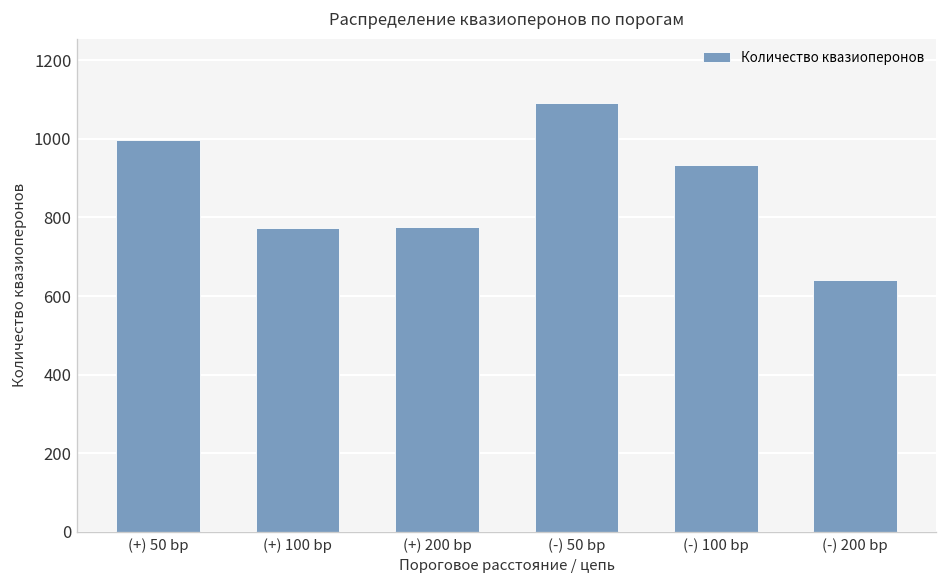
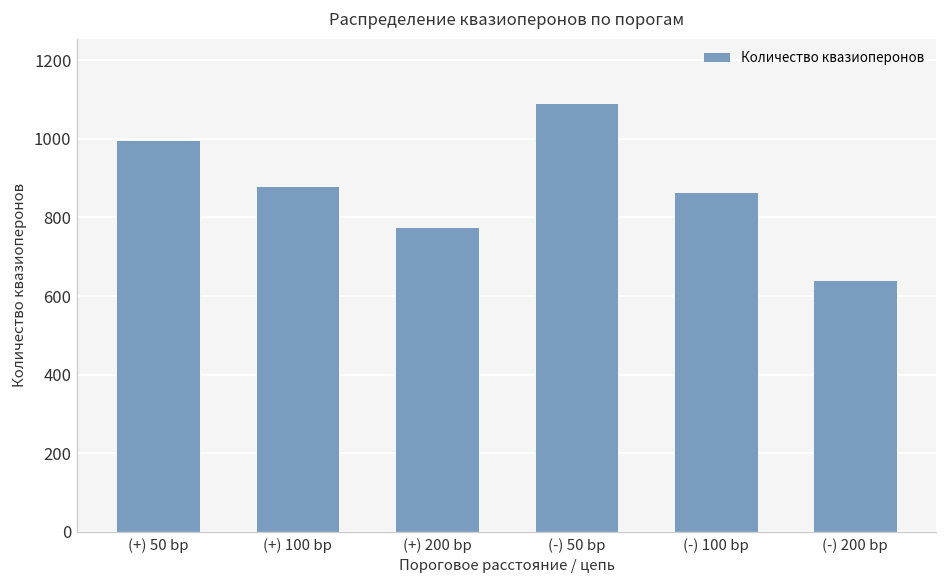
  {
    "(+) 50 bp": 1000,
-   "(+) 100 bp": 770,
+   "(+) 100 bp": 880,
    "(+) 200 bp": 780,
    "(-) 50 bp": 1090,
-   "(-) 100 bp": 930,
+   "(-) 100 bp": 860,
    "(-) 200 bp": 640
  }
